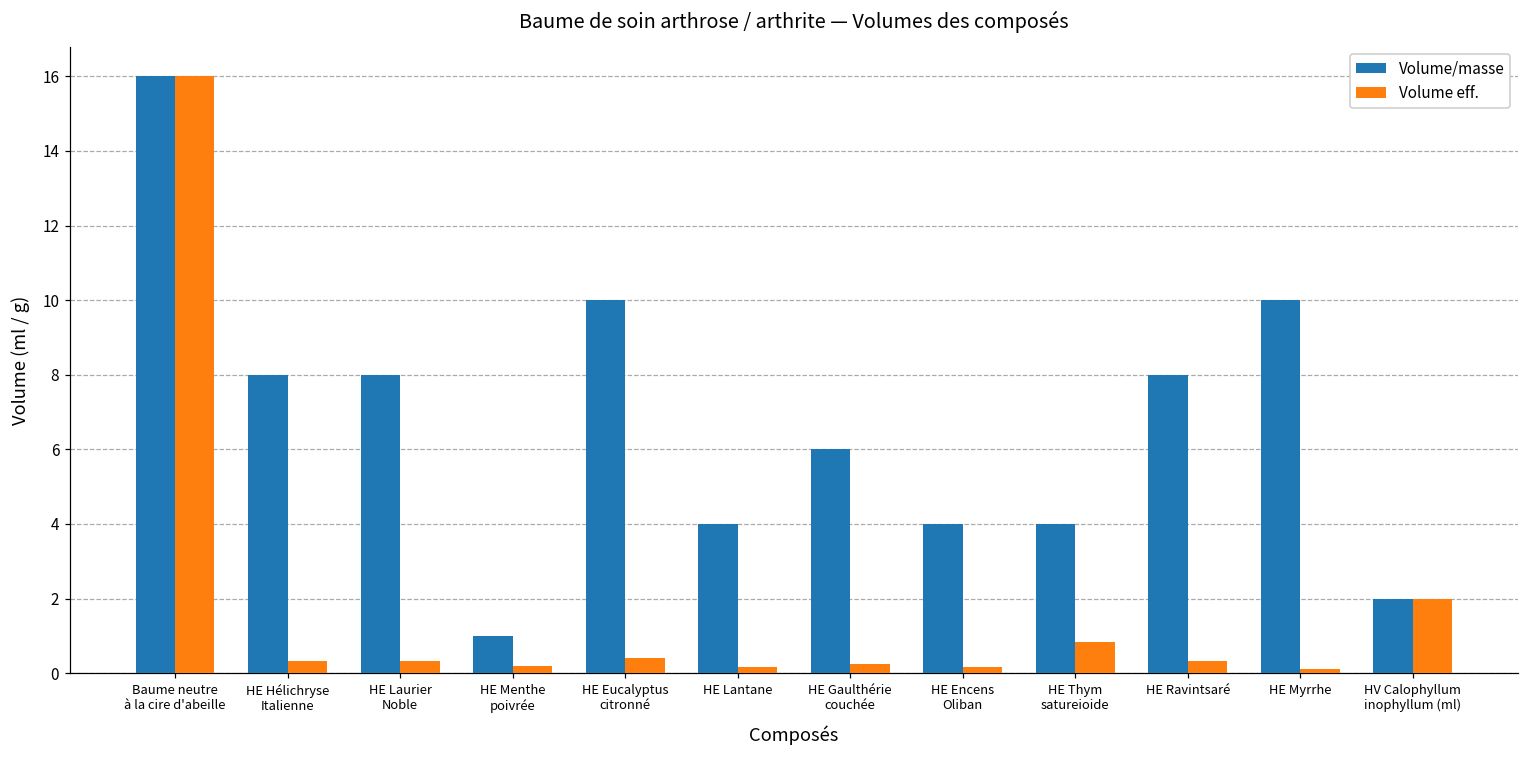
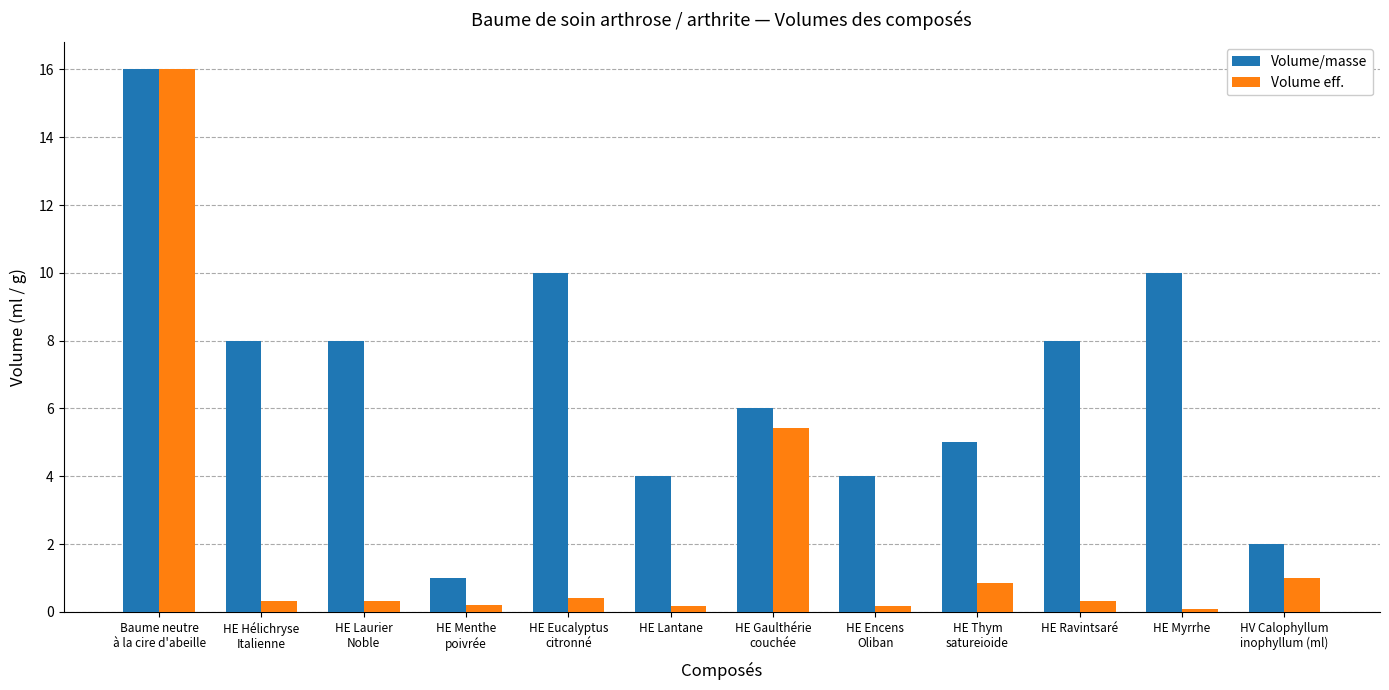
  {
    "Volume/masse": {
      "Baume neutre à la cire d'abeille": 16,
      "HE Hélichryse Italienne": 8,
      "HE Laurier Noble": 8,
      "HE Menthe poivrée": 1,
      "HE Eucalyptus citronné": 10,
      "HE Lantane": 4,
      "HE Gaulthérie couchée": 6,
      "HE Encens Oliban": 4,
-     "HE Thym satureioide": 4,
+     "HE Thym satureioide": 5,
      "HE Ravintsaré": 8,
      "HE Myrrhe": 10,
      "HV Calophyllum inophyllum (ml)": 2
    },
    "Volume eff.": {
      "Baume neutre à la cire d'abeille": 16.0,
      "HE Hélichryse Italienne": 0.3,
      "HE Laurier Noble": 0.3,
      "HE Menthe poivrée": 0.2,
      "HE Eucalyptus citronné": 0.4,
      "HE Lantane": 0.2,
-     "HE Gaulthérie couchée": 0.2,
+     "HE Gaulthérie couchée": 5.4,
      "HE Encens Oliban": 0.2,
      "HE Thym satureioide": 0.8,
      "HE Ravintsaré": 0.3,
      "HE Myrrhe": 0.1,
-     "HV Calophyllum inophyllum (ml)": 2
+     "HV Calophyllum inophyllum (ml)": 1
    }
  }
